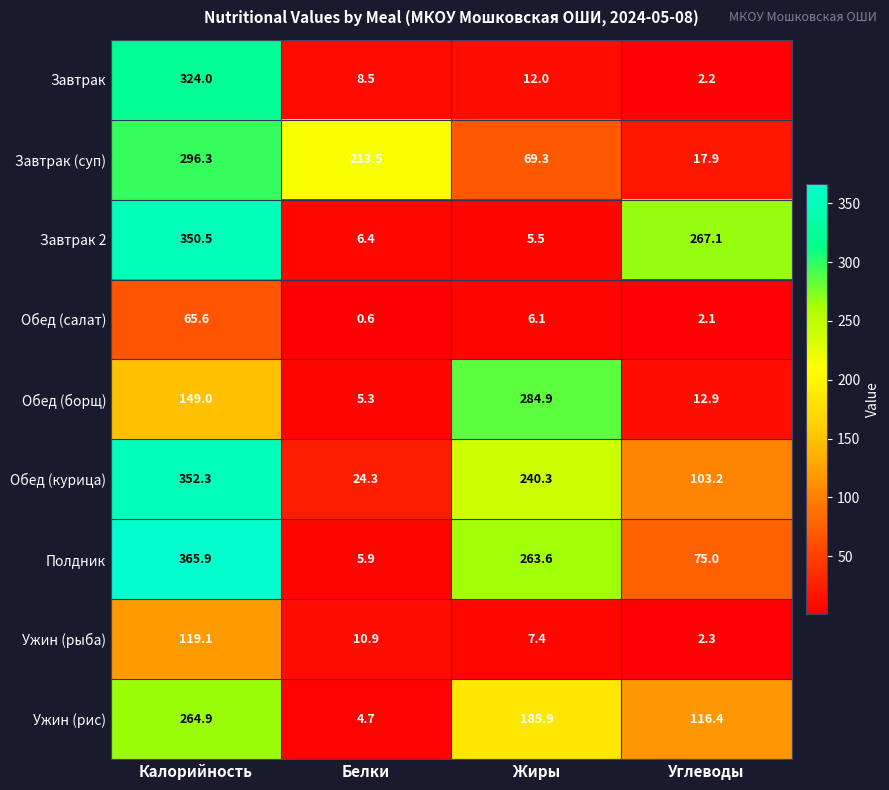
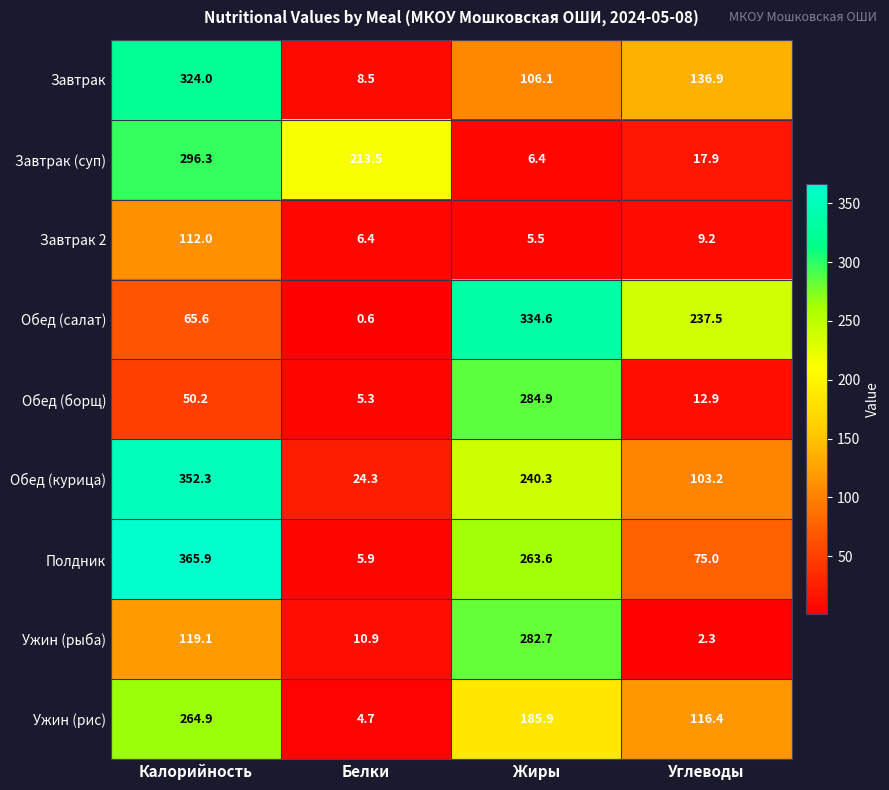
  {
    "Завтрак": {
      "Калорийность": 324.0,
      "Белки": 8.5,
-     "Жиры": 12.0,
-     "Углеводы": 2.2
+     "Жиры": 106.1,
+     "Углеводы": 136.9
    },
    "Завтрак (суп)": {
      "Калорийность": 296.3,
      "Белки": 213.5,
-     "Жиры": 69.3,
+     "Жиры": 6.4,
      "Углеводы": 17.9
    },
    "Завтрак 2": {
-     "Калорийность": 350.5,
+     "Калорийность": 112.0,
      "Белки": 6.4,
      "Жиры": 5.5,
-     "Углеводы": 267.1
+     "Углеводы": 9.2
    },
    "Обед (салат)": {
      "Калорийность": 65.6,
      "Белки": 0.6,
-     "Жиры": 6.1,
-     "Углеводы": 2.1
+     "Жиры": 334.6,
+     "Углеводы": 237.5
    },
    "Обед (борщ)": {
-     "Калорийность": 149.0,
+     "Калорийность": 50.2,
      "Белки": 5.3,
      "Жиры": 284.9,
      "Углеводы": 12.9
    },
    "Обед (курица)": {
      "Калорийность": 352.3,
      "Белки": 24.3,
      "Жиры": 240.3,
      "Углеводы": 103.2
    },
    "Полдник": {
      "Калорийность": 365.9,
      "Белки": 5.9,
      "Жиры": 263.6,
      "Углеводы": 75.0
    },
    "Ужин (рыба)": {
      "Калорийность": 119.1,
      "Белки": 10.9,
-     "Жиры": 7.4,
+     "Жиры": 282.7,
      "Углеводы": 2.3
    },
    "Ужин (рис)": {
      "Калорийность": 264.9,
      "Белки": 4.7,
      "Жиры": 185.9,
      "Углеводы": 116.4
    }
  }
